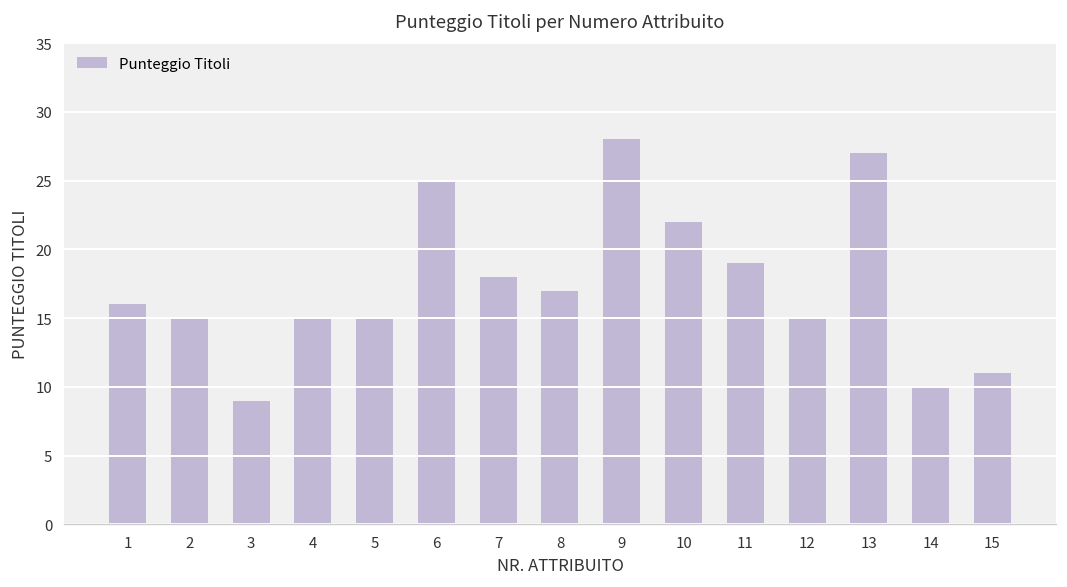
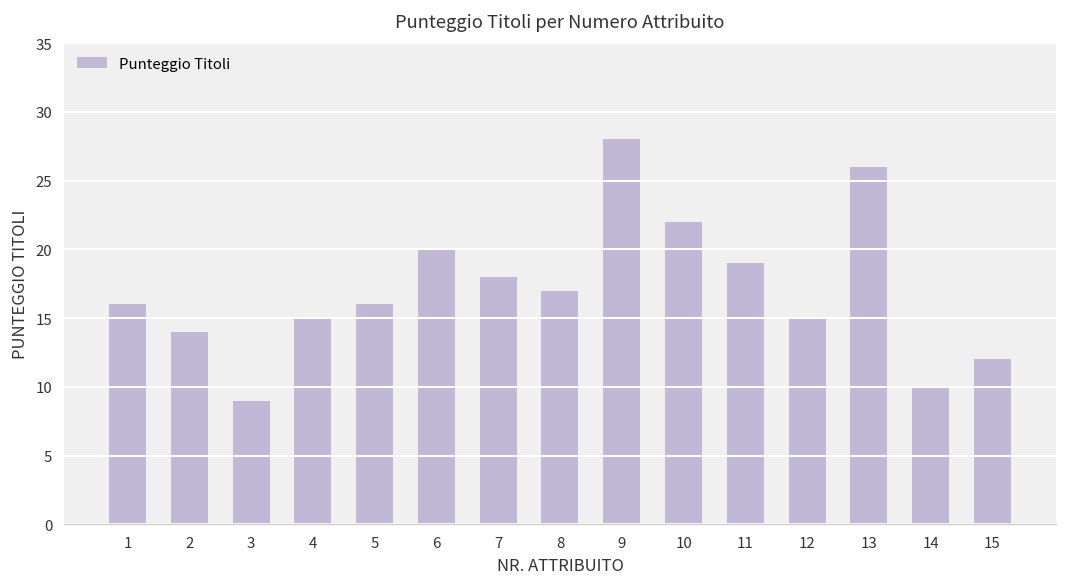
  {
    "1": 16,
-   "2": 15,
+   "2": 14,
    "3": 9,
    "4": 15,
-   "5": 15,
-   "6": 25,
+   "5": 16,
+   "6": 20,
    "7": 18,
    "8": 17,
    "9": 28,
    "10": 22,
    "11": 19,
    "12": 15,
-   "13": 27,
+   "13": 26,
    "14": 10,
-   "15": 11
+   "15": 12
  }
